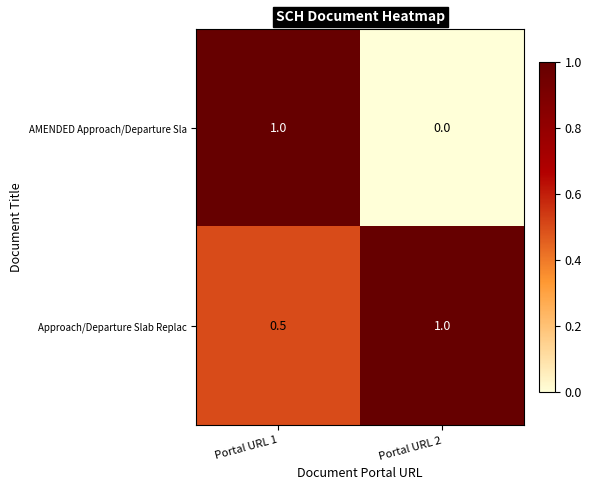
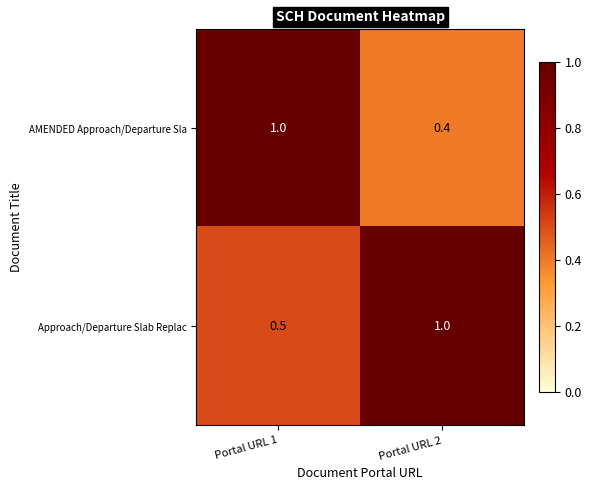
  {
    "AMENDED Approach/Departure Sla": {
      "Portal URL 1": 1.0,
-     "Portal URL 2": 0.0
+     "Portal URL 2": 0.4
    },
    "Approach/Departure Slab Replac": {
      "Portal URL 1": 0.5,
      "Portal URL 2": 1.0
    }
  }
